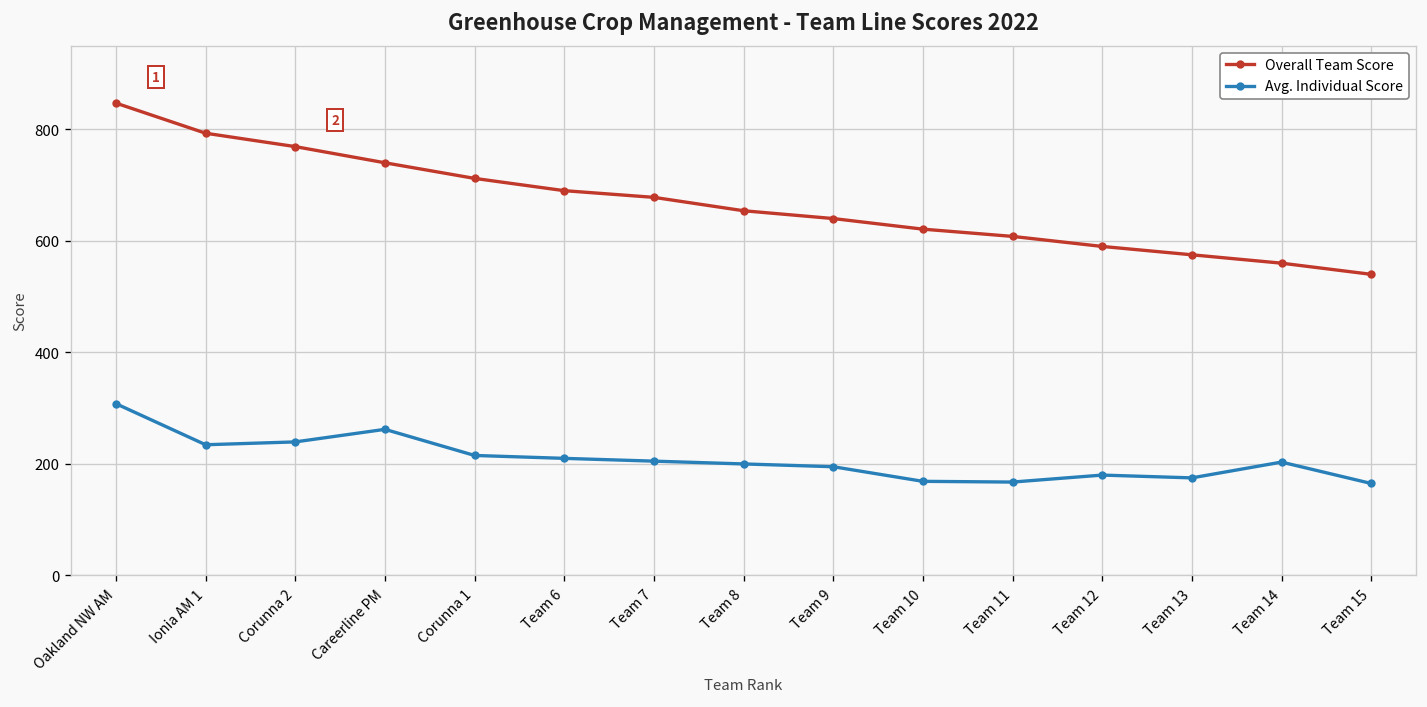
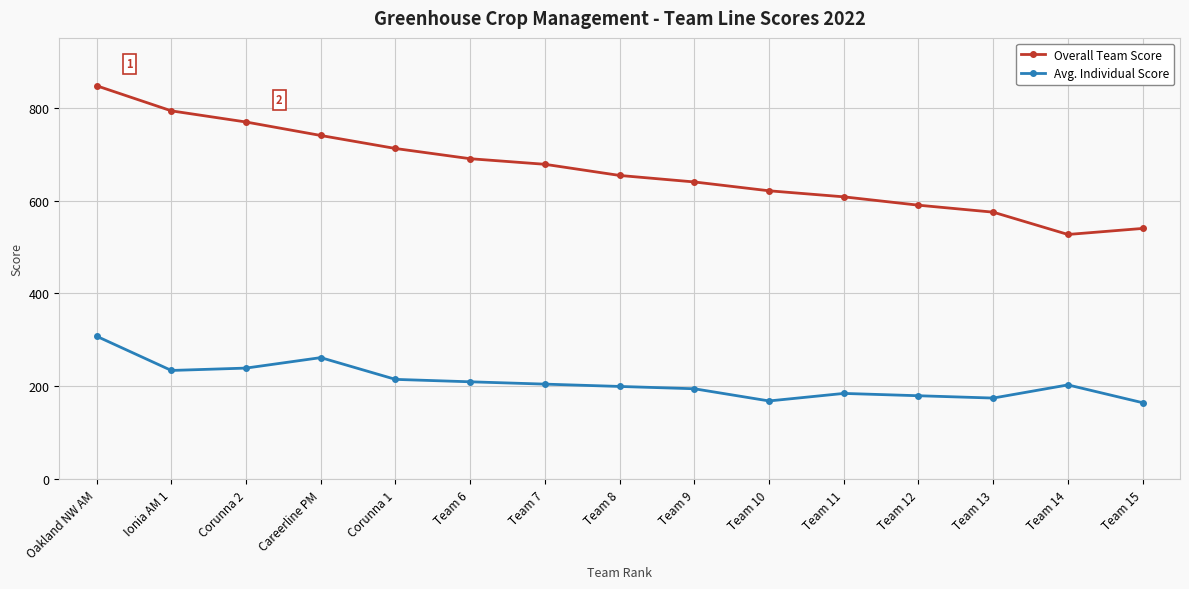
  {
    "Overall Team Score": {
      "Oakland NW AM": 850,
      "Ionia AM 1": 790,
      "Corunna 2": 770,
      "Careerline PM": 740,
      "Corunna 1": 710,
      "Team 6": 690,
      "Team 7": 680,
      "Team 8": 650,
      "Team 9": 640,
      "Team 10": 620,
      "Team 11": 610,
      "Team 12": 590,
      "Team 13": 580,
-     "Team 14": 560,
+     "Team 14": 530,
      "Team 15": 540
    },
    "Avg. Individual Score": {
      "Oakland NW AM": 310,
      "Ionia AM 1": 230,
      "Corunna 2": 240,
      "Careerline PM": 260,
      "Corunna 1": 220,
      "Team 6": 210,
      "Team 7": 210,
      "Team 8": 200,
      "Team 9": 200,
      "Team 10": 170,
-     "Team 11": 170,
+     "Team 11": 190,
      "Team 12": 180,
      "Team 13": 180,
      "Team 14": 200,
      "Team 15": 170
    }
  }
